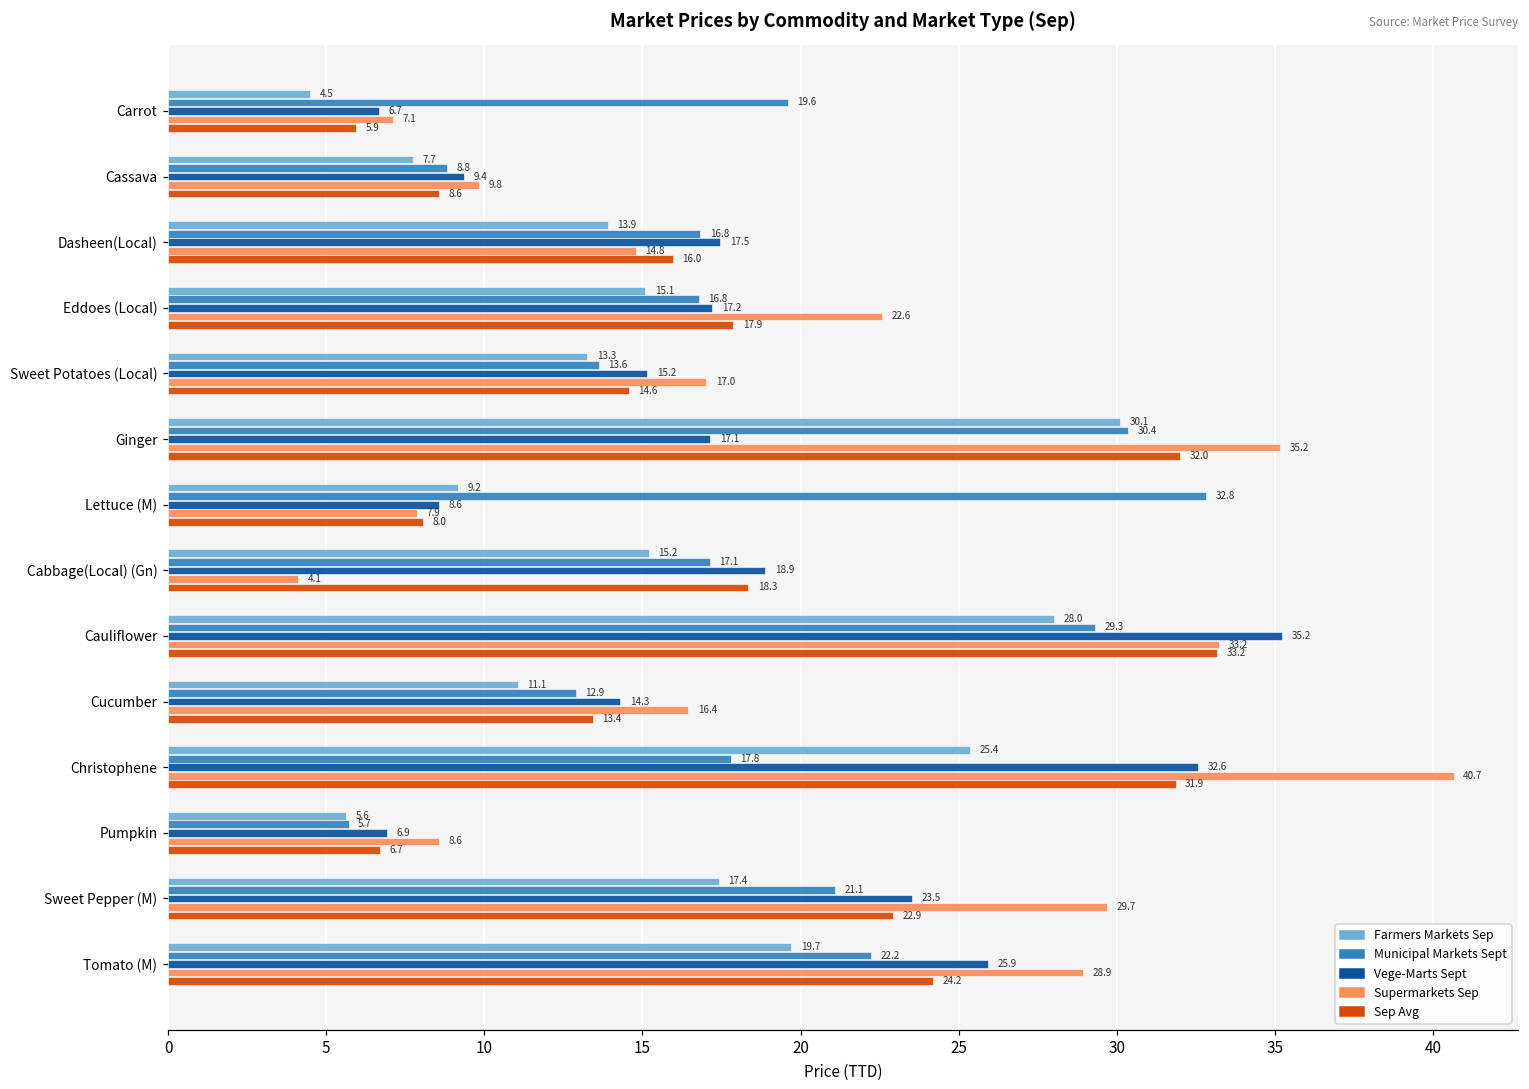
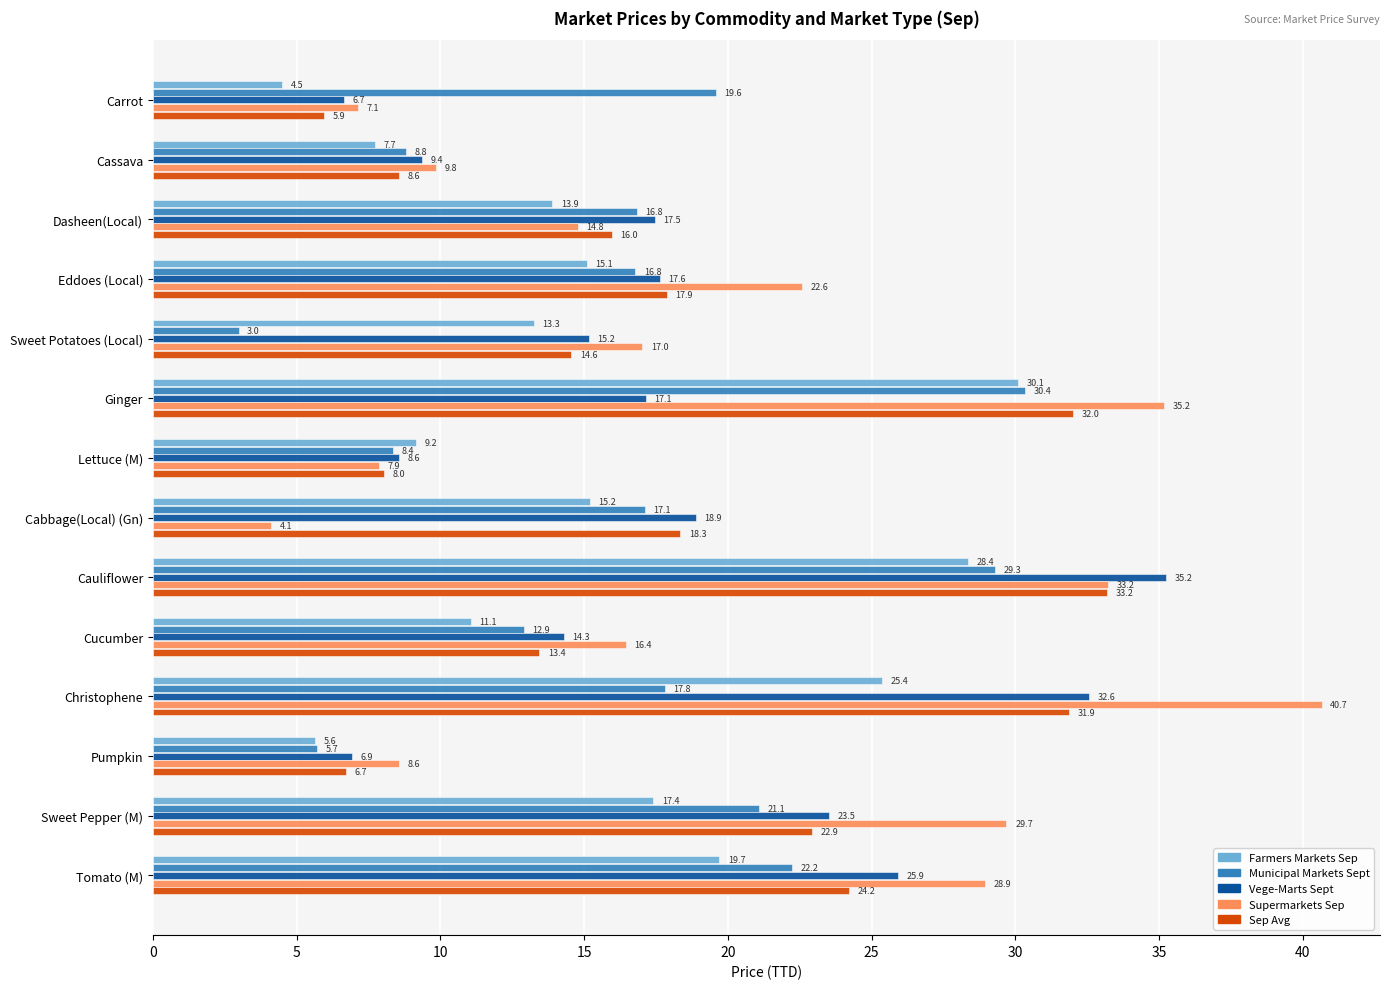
  {
    "Farmers Markets Sep": {
      "Carrot": 4.5,
      "Cassava": 7.7,
      "Dasheen(Local)": 13.9,
      "Eddoes (Local)": 15.1,
      "Sweet Potatoes (Local)": 13.3,
      "Ginger": 30.1,
      "Lettuce (M)": 9.2,
      "Cabbage(Local) (Gn)": 15.2,
-     "Cauliflower": 28.0,
+     "Cauliflower": 28.4,
      "Cucumber": 11.1,
      "Christophene": 25.4,
      "Pumpkin": 5.6,
      "Sweet Pepper (M)": 17.4,
      "Tomato (M)": 19.7
    },
    "Municipal Markets Sept": {
      "Carrot": 19.6,
      "Cassava": 8.8,
      "Dasheen(Local)": 16.8,
      "Eddoes (Local)": 16.8,
-     "Sweet Potatoes (Local)": 13.6,
+     "Sweet Potatoes (Local)": 3.0,
      "Ginger": 30.4,
-     "Lettuce (M)": 32.8,
+     "Lettuce (M)": 8.4,
      "Cabbage(Local) (Gn)": 17.1,
      "Cauliflower": 29.3,
      "Cucumber": 12.9,
      "Christophene": 17.8,
      "Pumpkin": 5.7,
      "Sweet Pepper (M)": 21.1,
      "Tomato (M)": 22.2
    },
    "Vege-Marts Sept": {
      "Carrot": 6.7,
      "Cassava": 9.4,
      "Dasheen(Local)": 17.5,
-     "Eddoes (Local)": 17.2,
+     "Eddoes (Local)": 17.6,
      "Sweet Potatoes (Local)": 15.2,
      "Ginger": 17.1,
      "Lettuce (M)": 8.6,
      "Cabbage(Local) (Gn)": 18.9,
      "Cauliflower": 35.2,
      "Cucumber": 14.3,
      "Christophene": 32.6,
      "Pumpkin": 6.9,
      "Sweet Pepper (M)": 23.5,
      "Tomato (M)": 25.9
    },
    "Supermarkets Sep": {
      "Carrot": 7.1,
      "Cassava": 9.8,
      "Dasheen(Local)": 14.8,
      "Eddoes (Local)": 22.6,
      "Sweet Potatoes (Local)": 17.0,
      "Ginger": 35.2,
      "Lettuce (M)": 7.9,
      "Cabbage(Local) (Gn)": 4.1,
      "Cauliflower": 33.2,
      "Cucumber": 16.4,
      "Christophene": 40.7,
      "Pumpkin": 8.6,
      "Sweet Pepper (M)": 29.7,
      "Tomato (M)": 28.9
    },
    "Sep Avg": {
      "Carrot": 5.9,
      "Cassava": 8.6,
      "Dasheen(Local)": 16.0,
      "Eddoes (Local)": 17.9,
      "Sweet Potatoes (Local)": 14.6,
      "Ginger": 32.0,
      "Lettuce (M)": 8.0,
      "Cabbage(Local) (Gn)": 18.3,
      "Cucumber": 13.4,
      "Christophene": 31.9,
      "Pumpkin": 6.7,
      "Sweet Pepper (M)": 22.9,
      "Tomato (M)": 24.2
    }
  }
